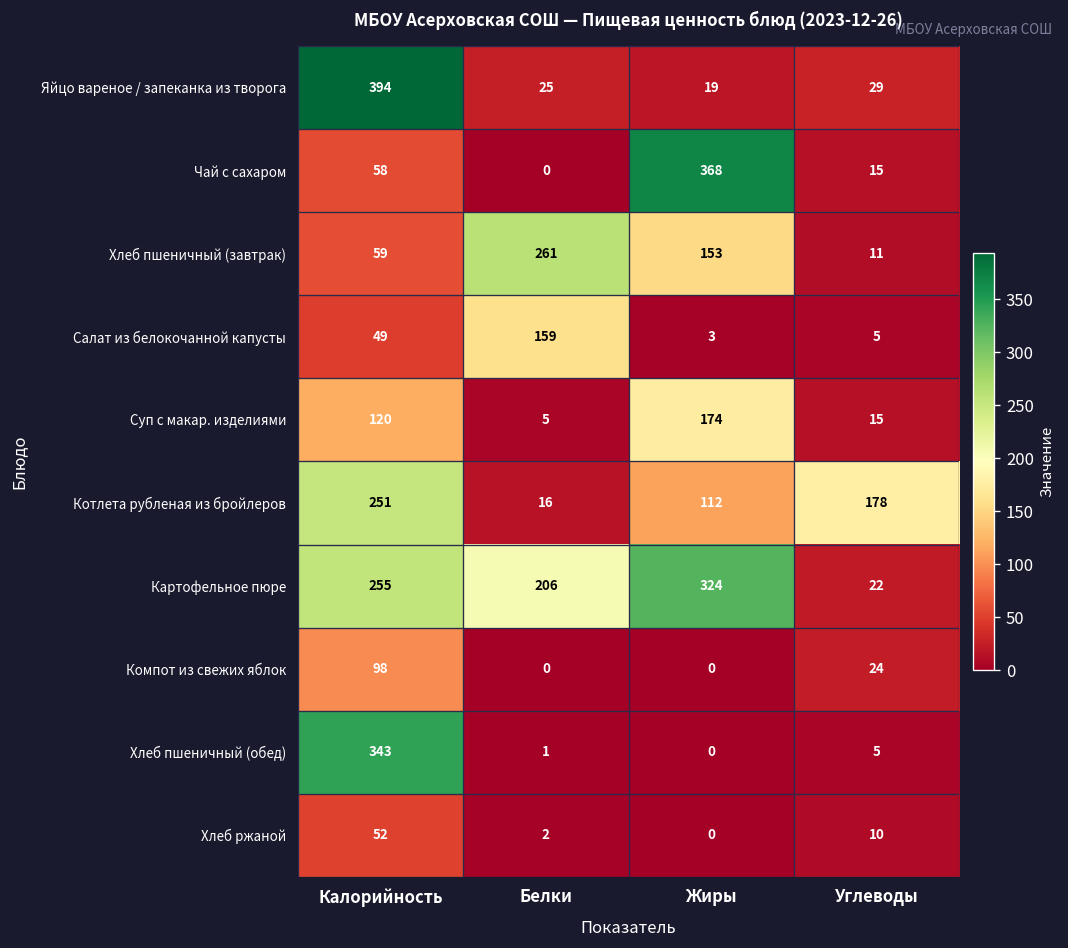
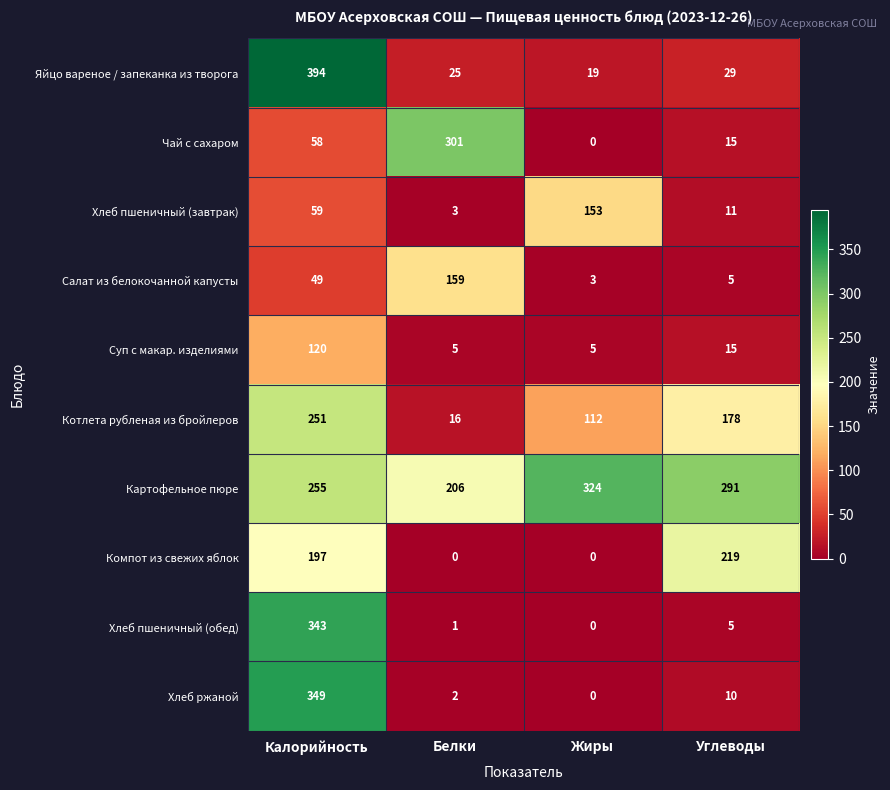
  {
    "Яйцо вареное / запеканка из творога": {
      "Калорийность": 394,
      "Белки": 25,
      "Жиры": 19,
      "Углеводы": 29
    },
    "Чай с сахаром": {
      "Калорийность": 58,
-     "Белки": 0,
-     "Жиры": 368,
+     "Белки": 301,
+     "Жиры": 0,
      "Углеводы": 15
    },
    "Хлеб пшеничный (завтрак)": {
      "Калорийность": 59,
-     "Белки": 261,
+     "Белки": 3,
      "Жиры": 153,
      "Углеводы": 11
    },
    "Салат из белокочанной капусты": {
      "Калорийность": 49,
      "Белки": 159,
      "Жиры": 3,
      "Углеводы": 5
    },
    "Суп с макар. изделиями": {
      "Калорийность": 120,
      "Белки": 5,
-     "Жиры": 174,
+     "Жиры": 5,
      "Углеводы": 15
    },
    "Котлета рубленая из бройлеров": {
      "Калорийность": 251,
      "Белки": 16,
      "Жиры": 112,
      "Углеводы": 178
    },
    "Картофельное пюре": {
      "Калорийность": 255,
      "Белки": 206,
      "Жиры": 324,
-     "Углеводы": 22
+     "Углеводы": 291
    },
    "Компот из свежих яблок": {
-     "Калорийность": 98,
+     "Калорийность": 197,
      "Белки": 0,
      "Жиры": 0,
-     "Углеводы": 24
+     "Углеводы": 219
    },
    "Хлеб пшеничный (обед)": {
      "Калорийность": 343,
      "Белки": 1,
      "Жиры": 0,
      "Углеводы": 5
    },
    "Хлеб ржаной": {
-     "Калорийность": 52,
+     "Калорийность": 349,
      "Белки": 2,
      "Жиры": 0,
      "Углеводы": 10
    }
  }
